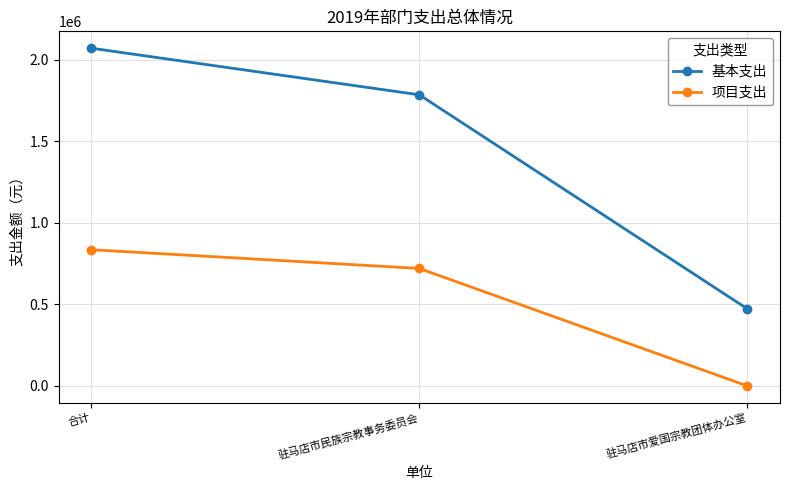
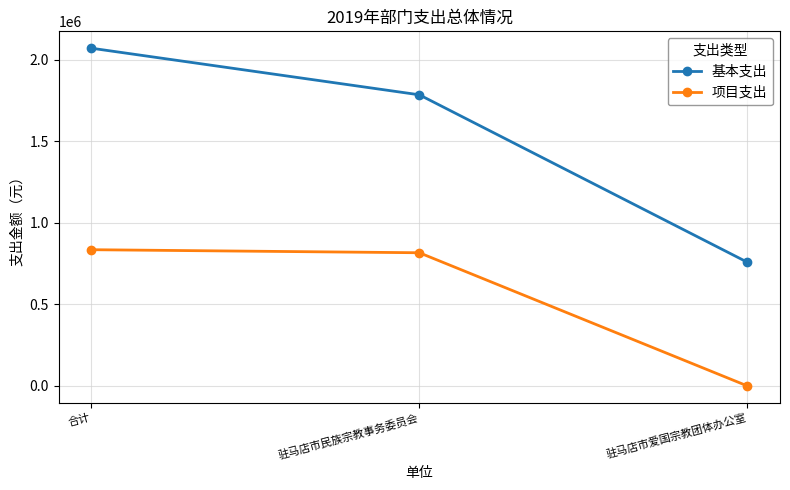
  {
    "基本支出": {
      "合计": 2070000,
      "驻马店市民族宗教事务委员会": 1780000,
-     "驻马店市爱国宗教团体办公室": 470000
+     "驻马店市爱国宗教团体办公室": 760000
    },
    "项目支出": {
      "合计": 830000,
-     "驻马店市民族宗教事务委员会": 720000,
+     "驻马店市民族宗教事务委员会": 820000,
      "驻马店市爱国宗教团体办公室": 0
    }
  }
